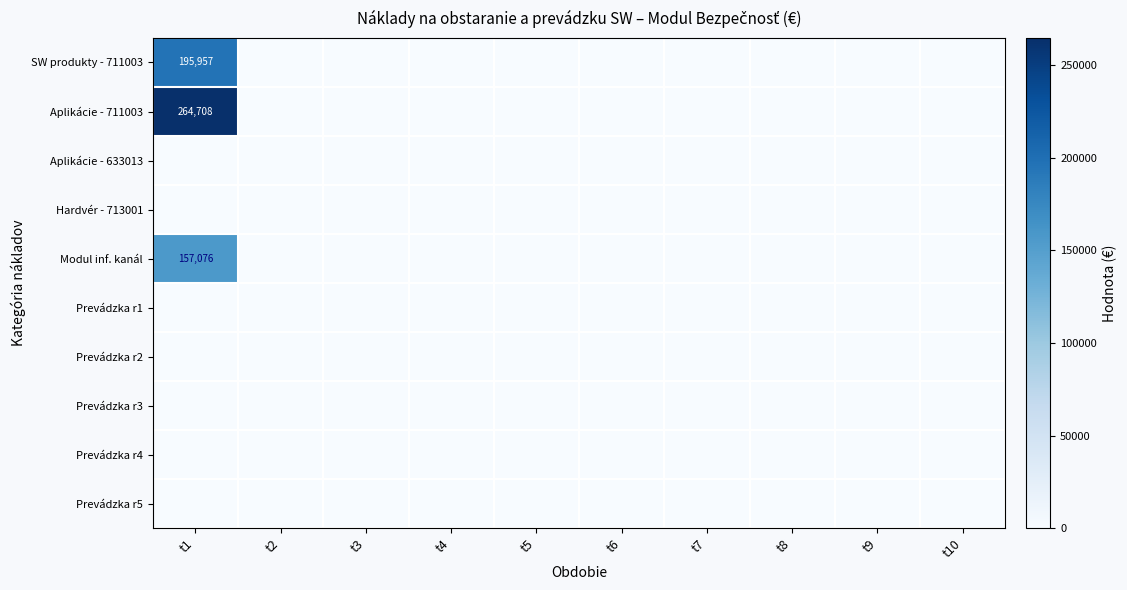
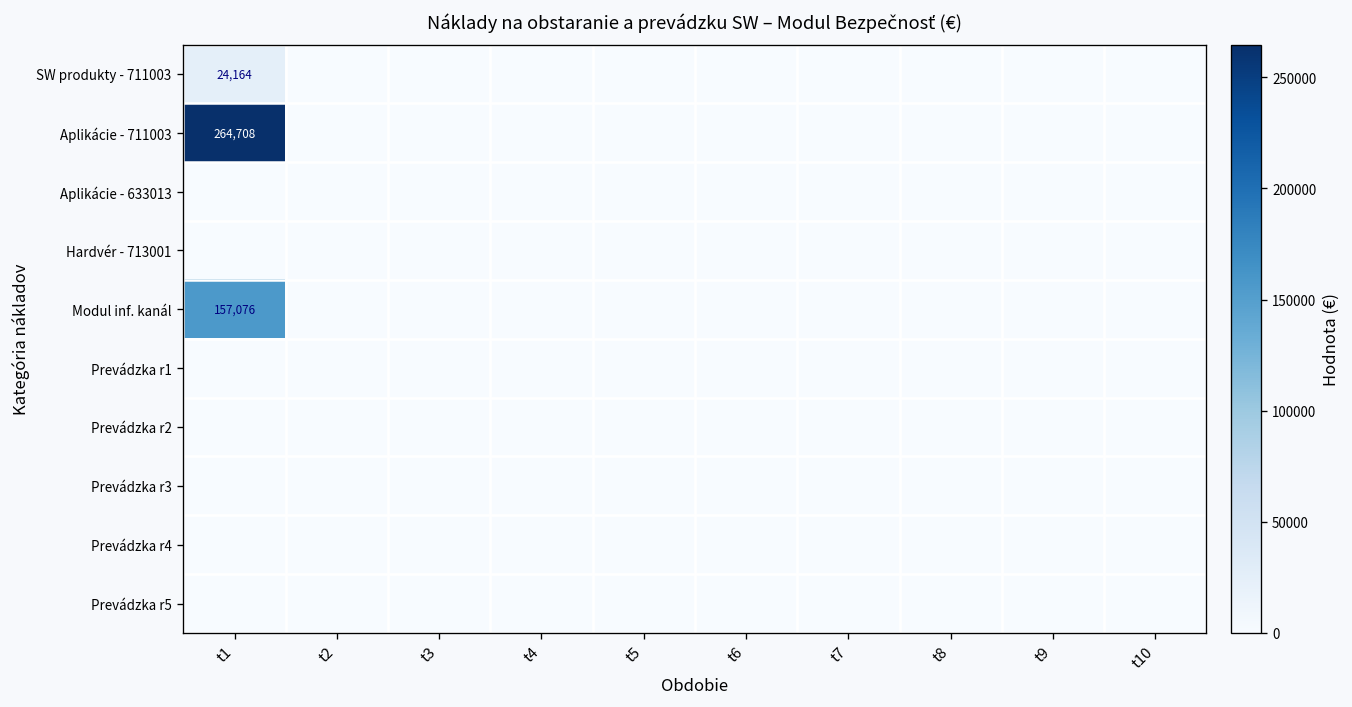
  {
    "SW produkty - 711003": {
-     "t1": "195,957"
+     "t1": "24,164"
    },
    "Aplikácie - 711003": {
      "t1": "264,708"
    },
    "Modul inf. kanál": {
      "t1": "157,076"
    }
  }
